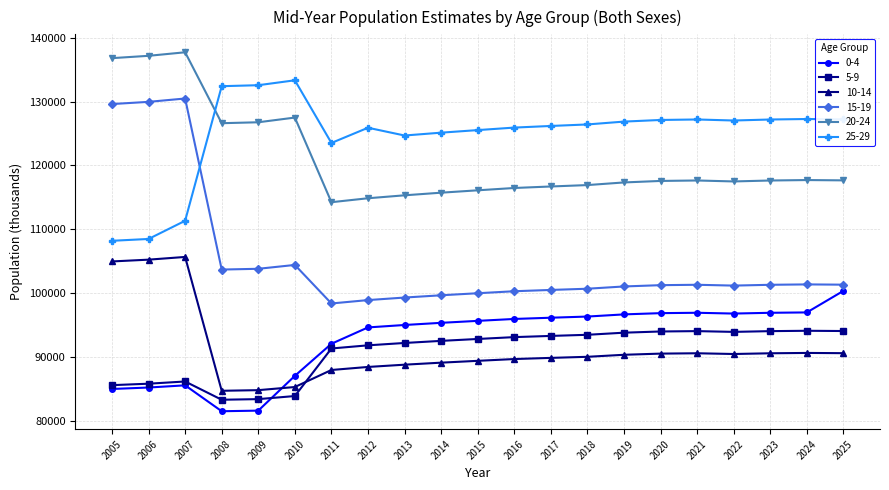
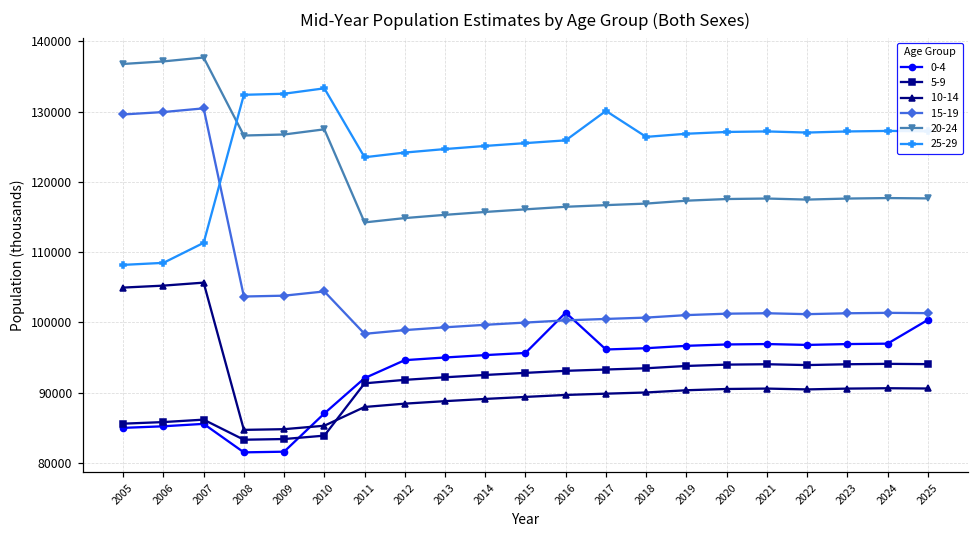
  {
    "0-4": {
      "2005": 85000,
      "2006": 85000,
      "2007": 86000,
      "2008": 82000,
      "2009": 82000,
      "2010": 87000,
      "2011": 92000,
      "2012": 95000,
      "2013": 95000,
      "2014": 95000,
      "2015": 96000,
-     "2016": 96000,
+     "2016": 101000,
      "2017": 96000,
      "2018": 96000,
      "2019": 97000,
      "2020": 97000,
      "2021": 97000,
      "2022": 97000,
      "2023": 97000,
      "2024": 97000,
      "2025": 100000
    },
    "25-29": {
      "2005": 108000,
      "2006": 108000,
      "2007": 111000,
      "2008": 132000,
      "2009": 133000,
      "2010": 133000,
      "2011": 124000,
-     "2012": 126000,
+     "2012": 124000,
      "2013": 125000,
      "2014": 125000,
      "2015": 126000,
      "2016": 126000,
-     "2017": 126000,
+     "2017": 130000,
      "2018": 126000,
      "2019": 127000,
      "2020": 127000,
      "2021": 127000,
      "2022": 127000,
      "2023": 127000,
      "2024": 127000
    }
  }
